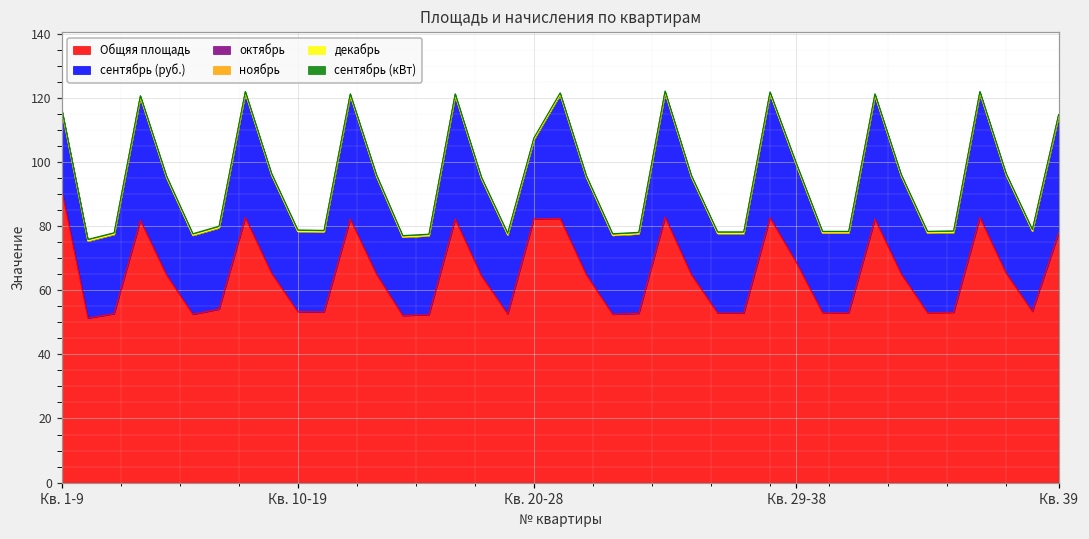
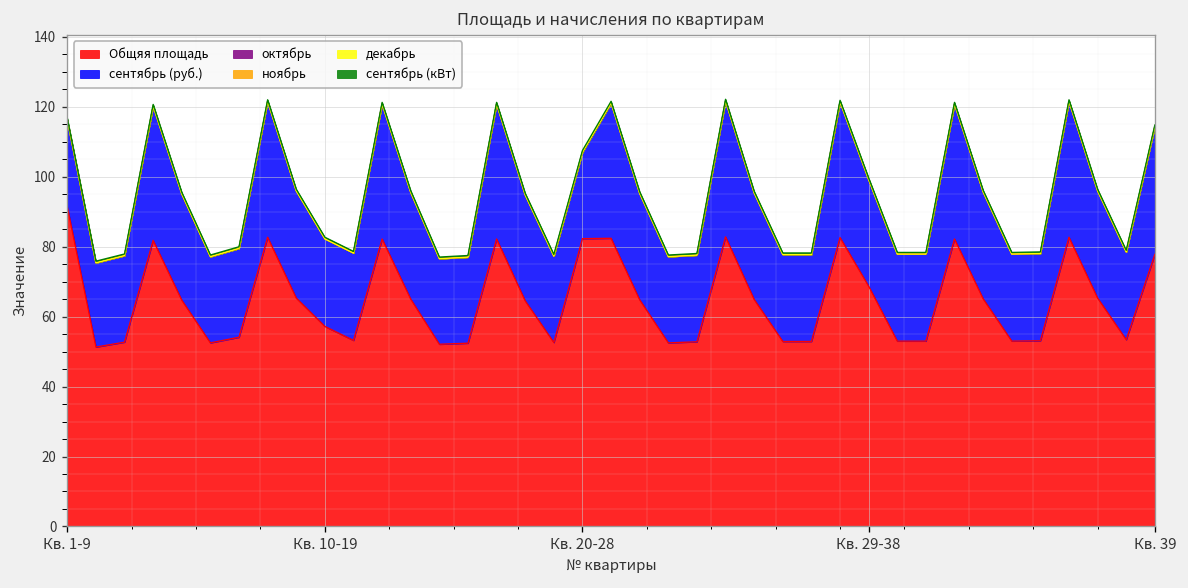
  {
    "Общяя площадь": {
      "Кв. 1-9": 91,
-     "Кв. 10-19": 53,
+     "Кв. 10-19": 57,
      "Кв. 20-28": 82,
      "Кв. 29-38": 69,
      "Кв. 39": 78
    }
  }
